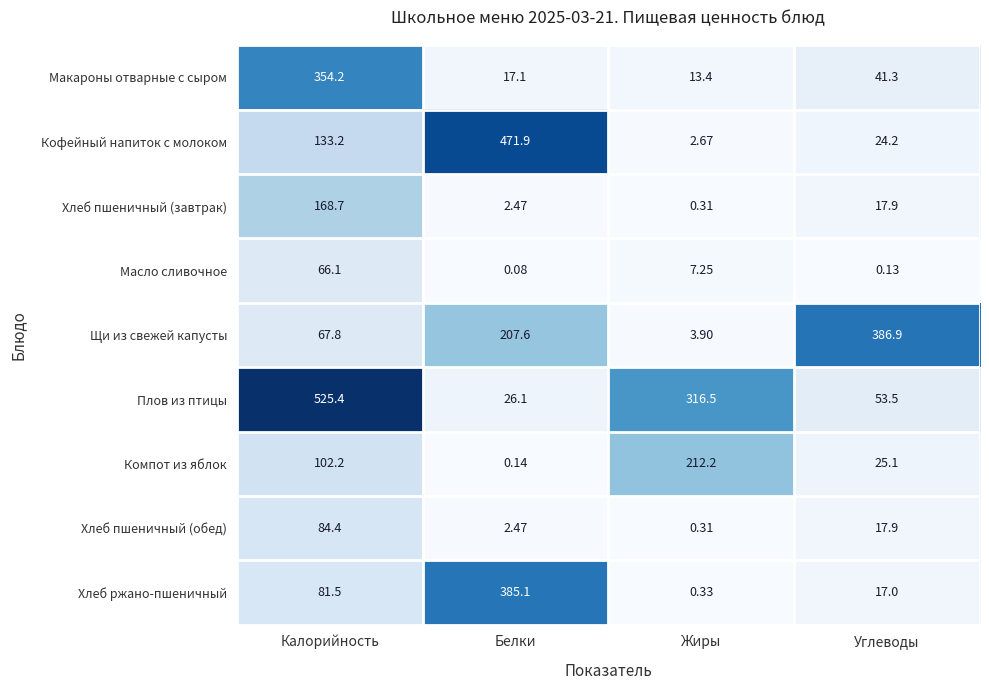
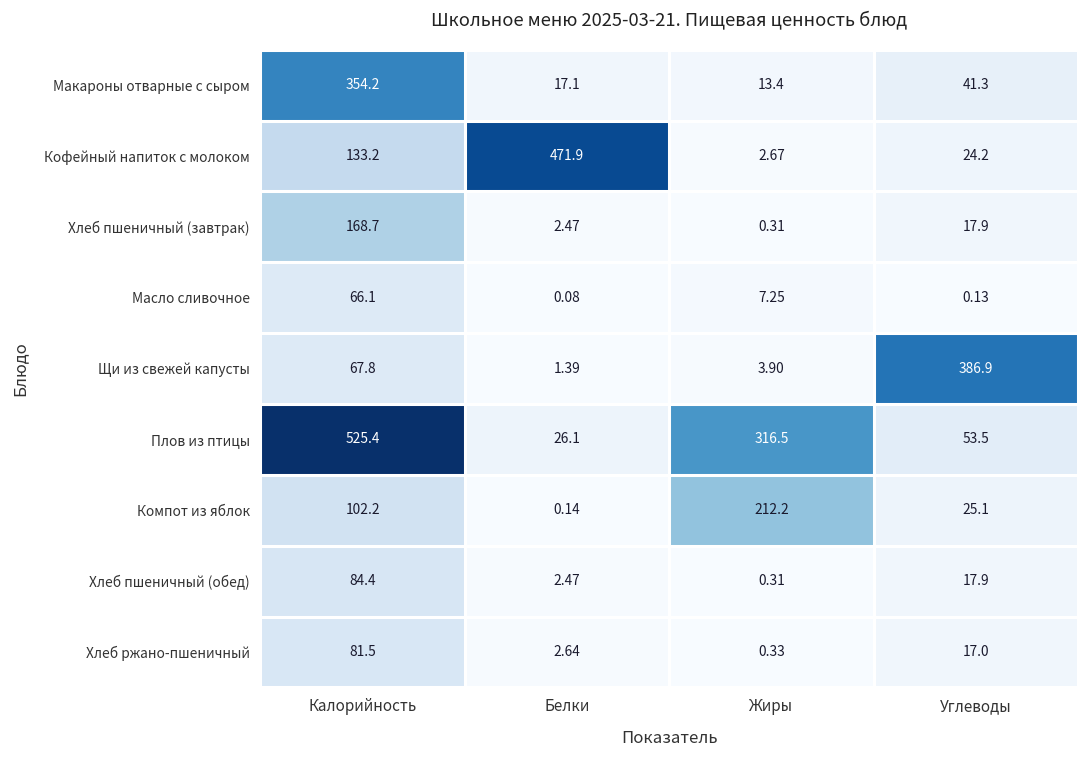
  {
    "Макароны отварные с сыром": {
      "Калорийность": 354.2,
      "Белки": 17.1,
      "Жиры": 13.4,
      "Углеводы": 41.3
    },
    "Кофейный напиток с молоком": {
      "Калорийность": 133.2,
      "Белки": 471.9,
      "Жиры": 2.67,
      "Углеводы": 24.2
    },
    "Хлеб пшеничный (завтрак)": {
      "Калорийность": 168.7,
      "Белки": 2.47,
      "Жиры": 0.31,
      "Углеводы": 17.9
    },
    "Масло сливочное": {
      "Калорийность": 66.1,
      "Белки": 0.08,
      "Жиры": 7.25,
      "Углеводы": 0.13
    },
    "Щи из свежей капусты": {
      "Калорийность": 67.8,
-     "Белки": 207.6,
+     "Белки": 1.39,
      "Жиры": 3.90,
      "Углеводы": 386.9
    },
    "Плов из птицы": {
      "Калорийность": 525.4,
      "Белки": 26.1,
      "Жиры": 316.5,
      "Углеводы": 53.5
    },
    "Компот из яблок": {
      "Калорийность": 102.2,
      "Белки": 0.14,
      "Жиры": 212.2,
      "Углеводы": 25.1
    },
    "Хлеб пшеничный (обед)": {
      "Калорийность": 84.4,
      "Белки": 2.47,
      "Жиры": 0.31,
      "Углеводы": 17.9
    },
    "Хлеб ржано-пшеничный": {
      "Калорийность": 81.5,
-     "Белки": 385.1,
+     "Белки": 2.64,
      "Жиры": 0.33,
      "Углеводы": 17.0
    }
  }
